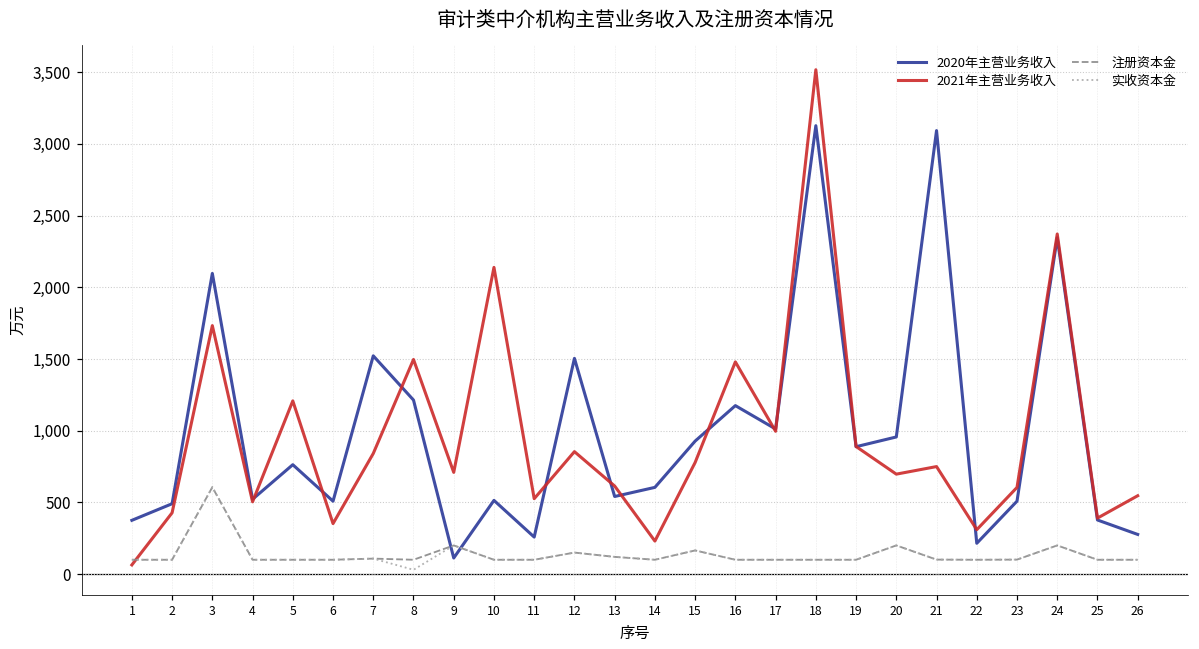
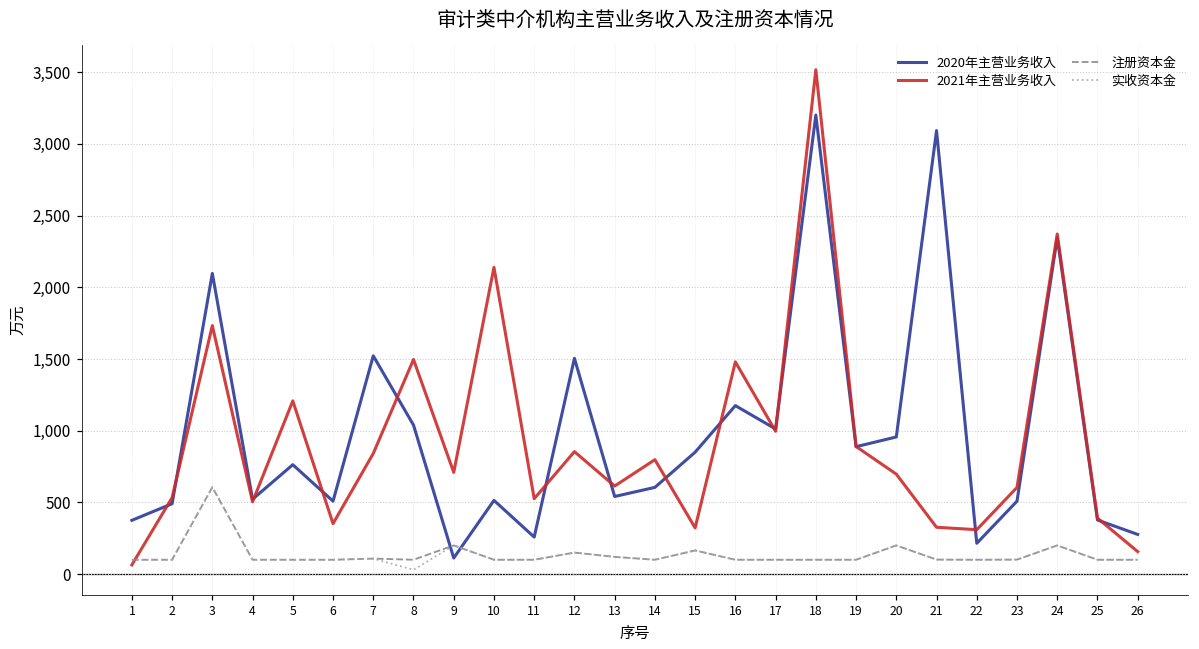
  {
    "2020年主营业务收入": {
      "1": "380",
      "2": "490",
      "3": "2,100",
      "5": "760",
      "6": "510",
      "7": "1,520",
-     "8": "1,210",
+     "8": "1,040",
      "9": "110",
      "10": "510",
      "11": "260",
      "12": "1,500",
      "13": "540",
      "14": "600",
-     "15": "930",
+     "15": "850",
      "16": "1,180",
-     "18": "3,130",
+     "18": "3,200",
      "20": "960",
      "21": "3,090",
      "22": "210",
      "23": "510",
      "24": "2,350",
      "26": "280"
    },
    "2021年主营业务收入": {
      "1": "60",
-     "2": "430",
+     "2": "530",
      "3": "1,730",
      "5": "1,210",
      "6": "350",
      "7": "840",
      "8": "1,500",
      "9": "710",
      "10": "2,140",
      "11": "530",
      "12": "850",
      "13": "610",
-     "14": "230",
-     "15": "780",
+     "14": "800",
+     "15": "320",
      "16": "1,480",
      "18": "3,520",
      "20": "700",
-     "21": "750",
+     "21": "330",
      "22": "310",
      "23": "600",
      "24": "2,370",
-     "26": "550"
+     "26": "160"
    }
  }
